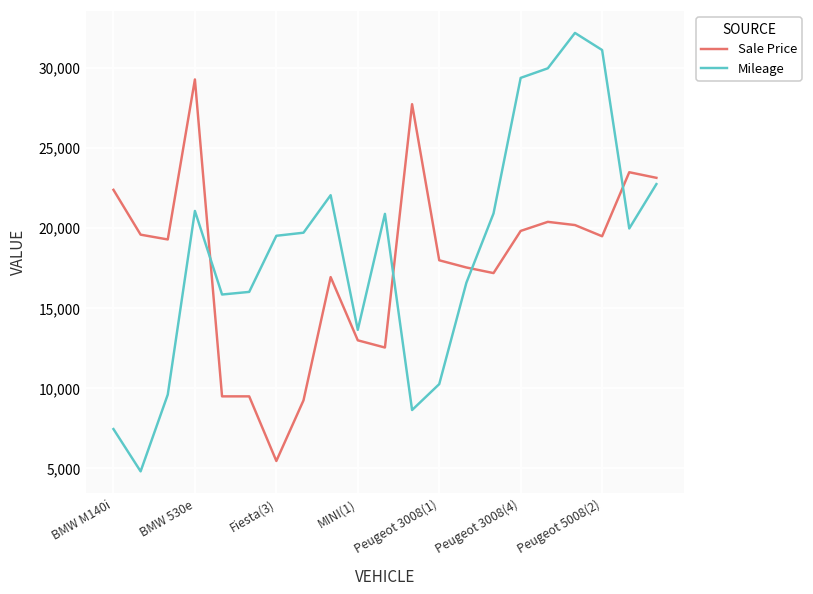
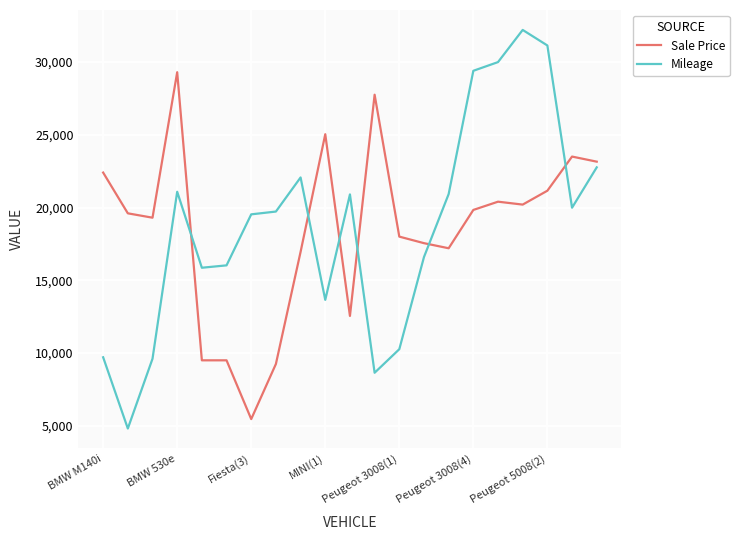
  {
    "Sale Price": {
      "BMW M140i": "22,400",
      "BMW 530e": "29,300",
      "Fiesta(3)": "5,500",
-     "MINI(1)": "13,000",
+     "MINI(1)": "25,000",
      "Peugeot 3008(1)": "18,000",
      "Peugeot 3008(4)": "19,800",
-     "Peugeot 5008(2)": "19,500"
+     "Peugeot 5008(2)": "21,200"
    },
    "Mileage": {
-     "BMW M140i": "7,500",
+     "BMW M140i": "9,700",
      "BMW 530e": "21,100",
      "Fiesta(3)": "19,500",
      "MINI(1)": "13,700",
      "Peugeot 3008(1)": "10,300",
      "Peugeot 3008(4)": "29,400",
      "Peugeot 5008(2)": "31,100"
    }
  }
